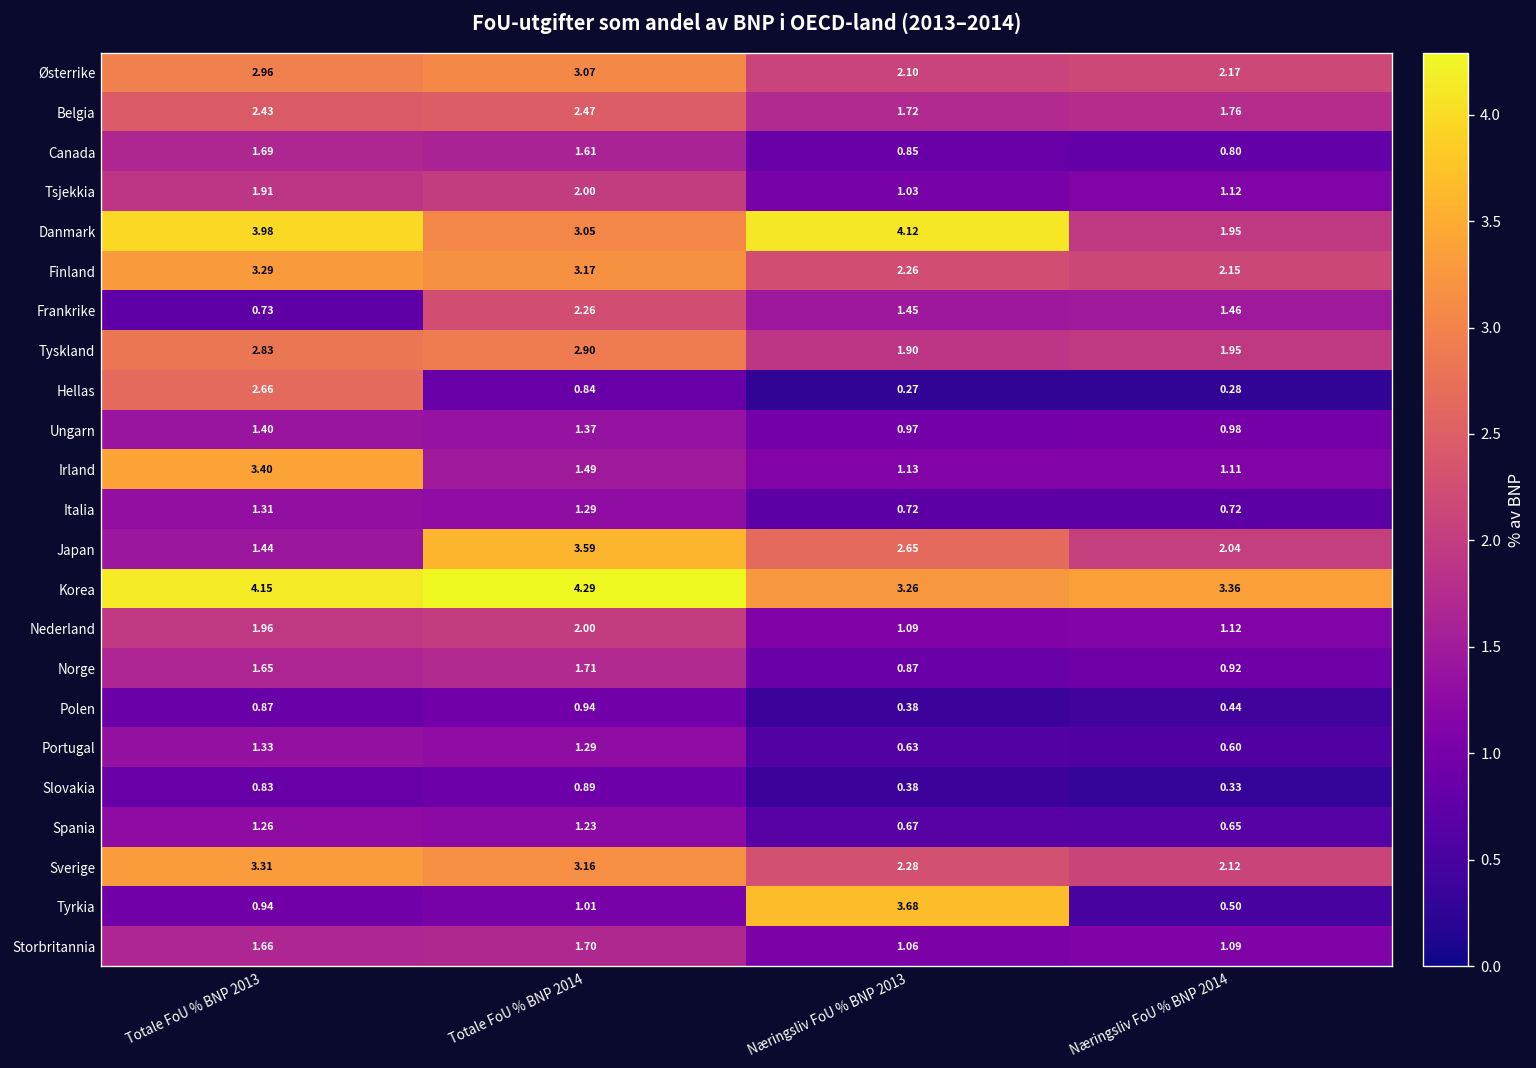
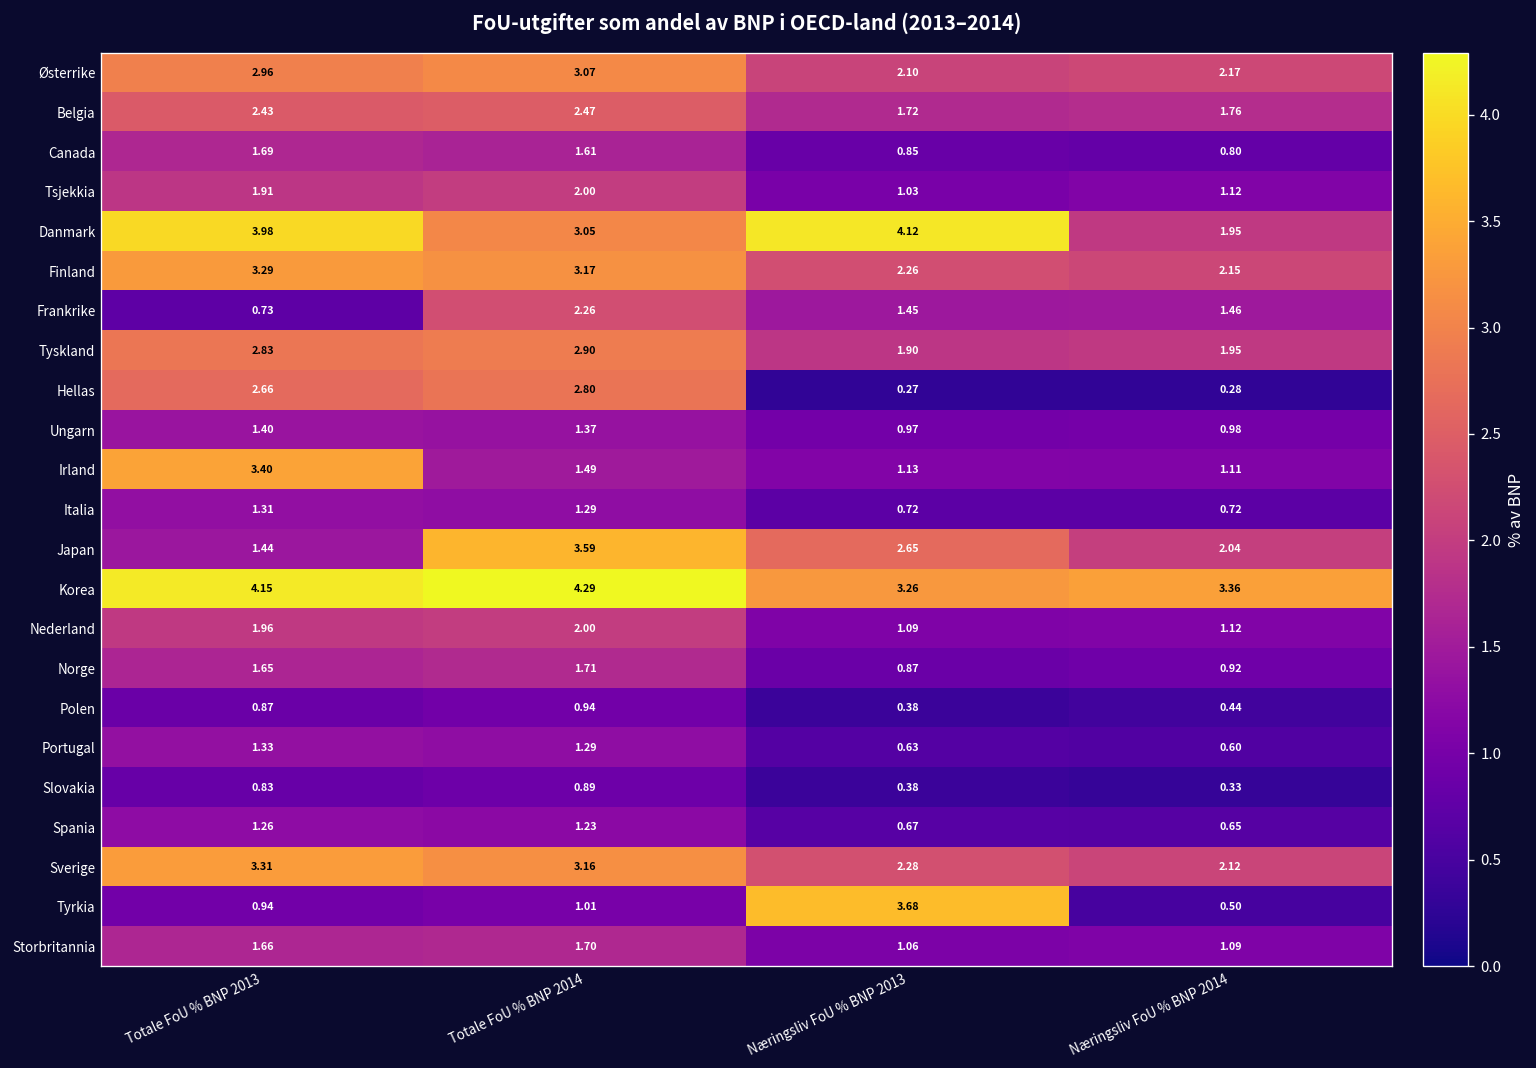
  {
    "Østerrike": {
      "Totale FoU % BNP 2013": 2.96,
      "Totale FoU % BNP 2014": 3.07,
      "Næringsliv FoU % BNP 2013": 2.10,
      "Næringsliv FoU % BNP 2014": 2.17
    },
    "Belgia": {
      "Totale FoU % BNP 2013": 2.43,
      "Totale FoU % BNP 2014": 2.47,
      "Næringsliv FoU % BNP 2013": 1.72,
      "Næringsliv FoU % BNP 2014": 1.76
    },
    "Canada": {
      "Totale FoU % BNP 2013": 1.69,
      "Totale FoU % BNP 2014": 1.61,
      "Næringsliv FoU % BNP 2013": 0.85,
      "Næringsliv FoU % BNP 2014": 0.80
    },
    "Tsjekkia": {
      "Totale FoU % BNP 2013": 1.91,
      "Totale FoU % BNP 2014": 2.00,
      "Næringsliv FoU % BNP 2013": 1.03,
      "Næringsliv FoU % BNP 2014": 1.12
    },
    "Danmark": {
      "Totale FoU % BNP 2013": 3.98,
      "Totale FoU % BNP 2014": 3.05,
      "Næringsliv FoU % BNP 2013": 4.12,
      "Næringsliv FoU % BNP 2014": 1.95
    },
    "Finland": {
      "Totale FoU % BNP 2013": 3.29,
      "Totale FoU % BNP 2014": 3.17,
      "Næringsliv FoU % BNP 2013": 2.26,
      "Næringsliv FoU % BNP 2014": 2.15
    },
    "Frankrike": {
      "Totale FoU % BNP 2013": 0.73,
      "Totale FoU % BNP 2014": 2.26,
      "Næringsliv FoU % BNP 2013": 1.45,
      "Næringsliv FoU % BNP 2014": 1.46
    },
    "Tyskland": {
      "Totale FoU % BNP 2013": 2.83,
      "Totale FoU % BNP 2014": 2.90,
      "Næringsliv FoU % BNP 2013": 1.90,
      "Næringsliv FoU % BNP 2014": 1.95
    },
    "Hellas": {
      "Totale FoU % BNP 2013": 2.66,
-     "Totale FoU % BNP 2014": 0.84,
+     "Totale FoU % BNP 2014": 2.80,
      "Næringsliv FoU % BNP 2013": 0.27,
      "Næringsliv FoU % BNP 2014": 0.28
    },
    "Ungarn": {
      "Totale FoU % BNP 2013": 1.40,
      "Totale FoU % BNP 2014": 1.37,
      "Næringsliv FoU % BNP 2013": 0.97,
      "Næringsliv FoU % BNP 2014": 0.98
    },
    "Irland": {
      "Totale FoU % BNP 2013": 3.40,
      "Totale FoU % BNP 2014": 1.49,
      "Næringsliv FoU % BNP 2013": 1.13,
      "Næringsliv FoU % BNP 2014": 1.11
    },
    "Italia": {
      "Totale FoU % BNP 2013": 1.31,
      "Totale FoU % BNP 2014": 1.29,
      "Næringsliv FoU % BNP 2013": 0.72,
      "Næringsliv FoU % BNP 2014": 0.72
    },
    "Japan": {
      "Totale FoU % BNP 2013": 1.44,
      "Totale FoU % BNP 2014": 3.59,
      "Næringsliv FoU % BNP 2013": 2.65,
      "Næringsliv FoU % BNP 2014": 2.04
    },
    "Korea": {
      "Totale FoU % BNP 2013": 4.15,
      "Totale FoU % BNP 2014": 4.29,
      "Næringsliv FoU % BNP 2013": 3.26,
      "Næringsliv FoU % BNP 2014": 3.36
    },
    "Nederland": {
      "Totale FoU % BNP 2013": 1.96,
      "Totale FoU % BNP 2014": 2.00,
      "Næringsliv FoU % BNP 2013": 1.09,
      "Næringsliv FoU % BNP 2014": 1.12
    },
    "Norge": {
      "Totale FoU % BNP 2013": 1.65,
      "Totale FoU % BNP 2014": 1.71,
      "Næringsliv FoU % BNP 2013": 0.87,
      "Næringsliv FoU % BNP 2014": 0.92
    },
    "Polen": {
      "Totale FoU % BNP 2013": 0.87,
      "Totale FoU % BNP 2014": 0.94,
      "Næringsliv FoU % BNP 2013": 0.38,
      "Næringsliv FoU % BNP 2014": 0.44
    },
    "Portugal": {
      "Totale FoU % BNP 2013": 1.33,
      "Totale FoU % BNP 2014": 1.29,
      "Næringsliv FoU % BNP 2013": 0.63,
      "Næringsliv FoU % BNP 2014": 0.60
    },
    "Slovakia": {
      "Totale FoU % BNP 2013": 0.83,
      "Totale FoU % BNP 2014": 0.89,
      "Næringsliv FoU % BNP 2013": 0.38,
      "Næringsliv FoU % BNP 2014": 0.33
    },
    "Spania": {
      "Totale FoU % BNP 2013": 1.26,
      "Totale FoU % BNP 2014": 1.23,
      "Næringsliv FoU % BNP 2013": 0.67,
      "Næringsliv FoU % BNP 2014": 0.65
    },
    "Sverige": {
      "Totale FoU % BNP 2013": 3.31,
      "Totale FoU % BNP 2014": 3.16,
      "Næringsliv FoU % BNP 2013": 2.28,
      "Næringsliv FoU % BNP 2014": 2.12
    },
    "Tyrkia": {
      "Totale FoU % BNP 2013": 0.94,
      "Totale FoU % BNP 2014": 1.01,
      "Næringsliv FoU % BNP 2013": 3.68,
      "Næringsliv FoU % BNP 2014": 0.50
    },
    "Storbritannia": {
      "Totale FoU % BNP 2013": 1.66,
      "Totale FoU % BNP 2014": 1.70,
      "Næringsliv FoU % BNP 2013": 1.06,
      "Næringsliv FoU % BNP 2014": 1.09
    }
  }
